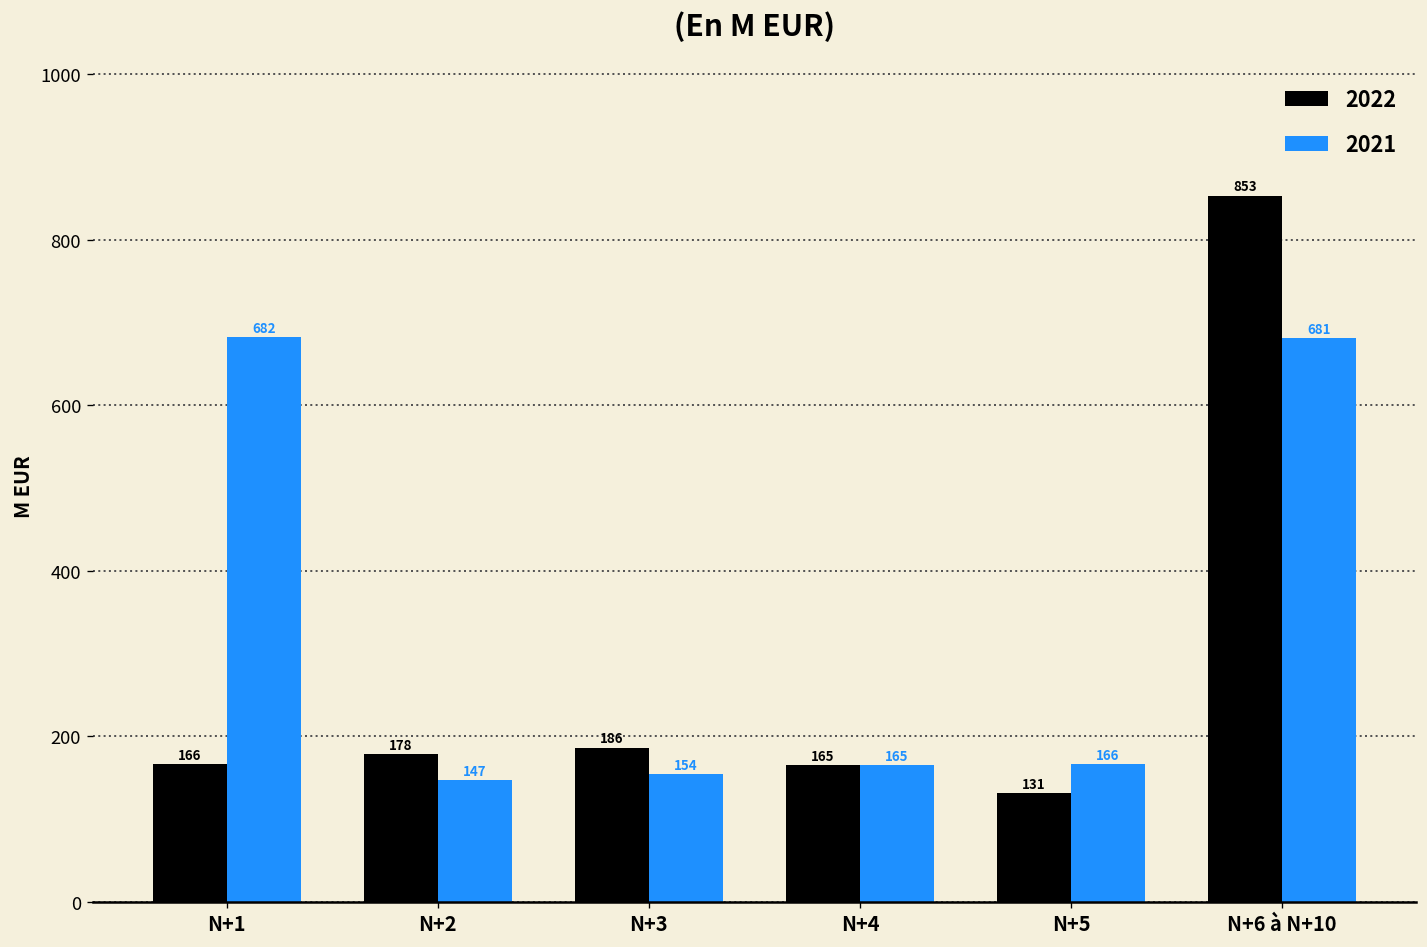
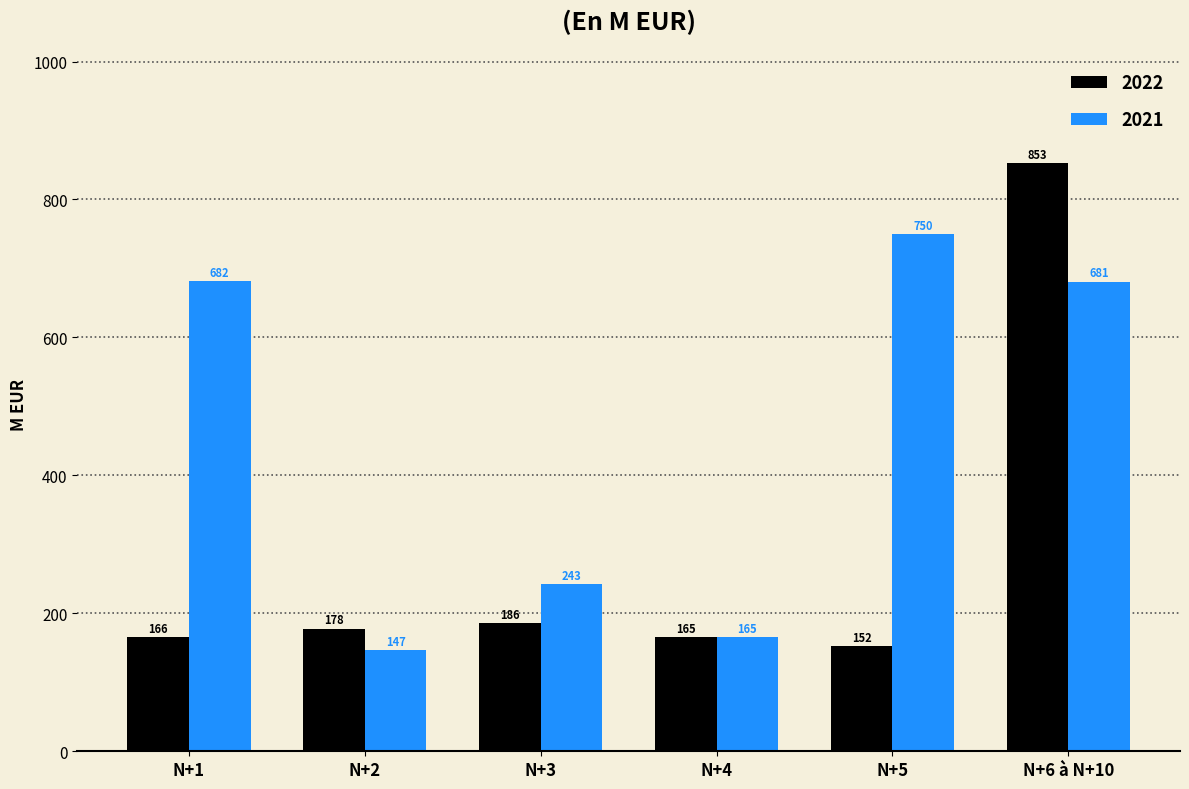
  {
    "2022": {
      "N+1": 166,
      "N+2": 178,
      "N+3": 186,
      "N+4": 165,
-     "N+5": 131,
+     "N+5": 152,
      "N+6 à N+10": 853
    },
    "2021": {
      "N+1": 682,
      "N+2": 147,
-     "N+3": 154,
+     "N+3": 243,
      "N+4": 165,
-     "N+5": 166,
+     "N+5": 750,
      "N+6 à N+10": 681
    }
  }
